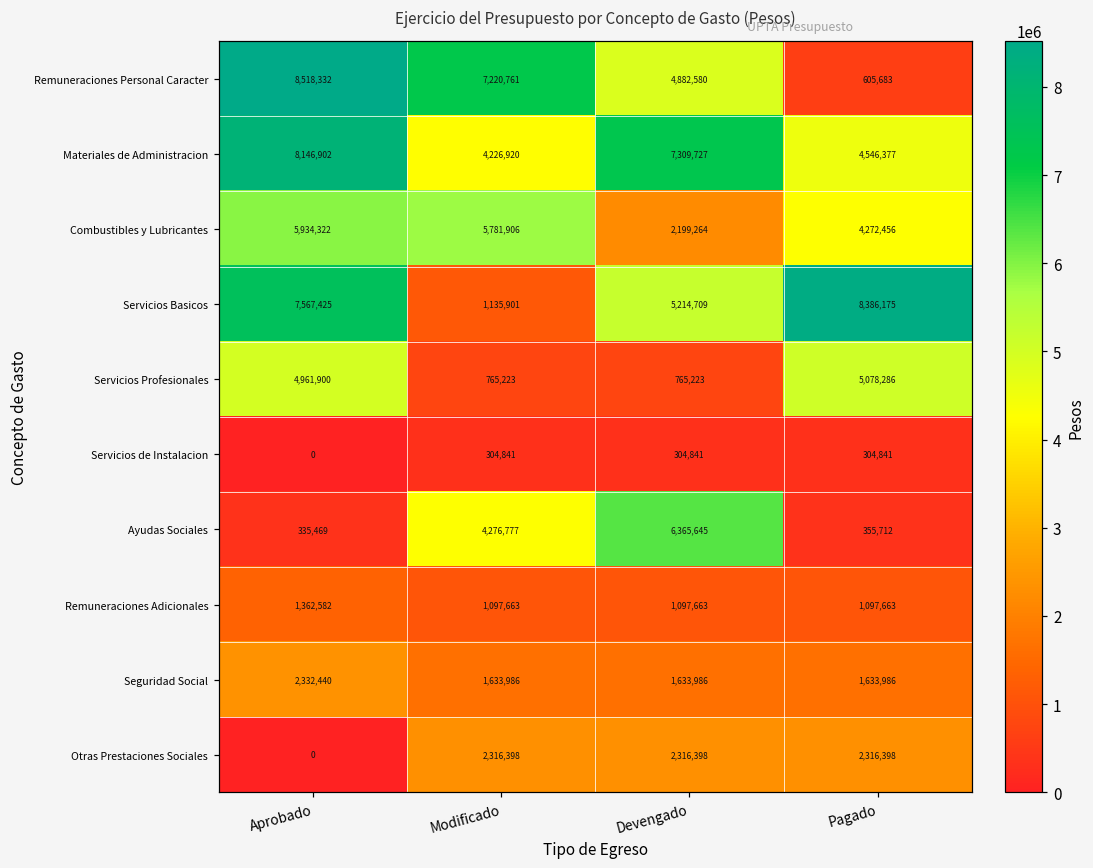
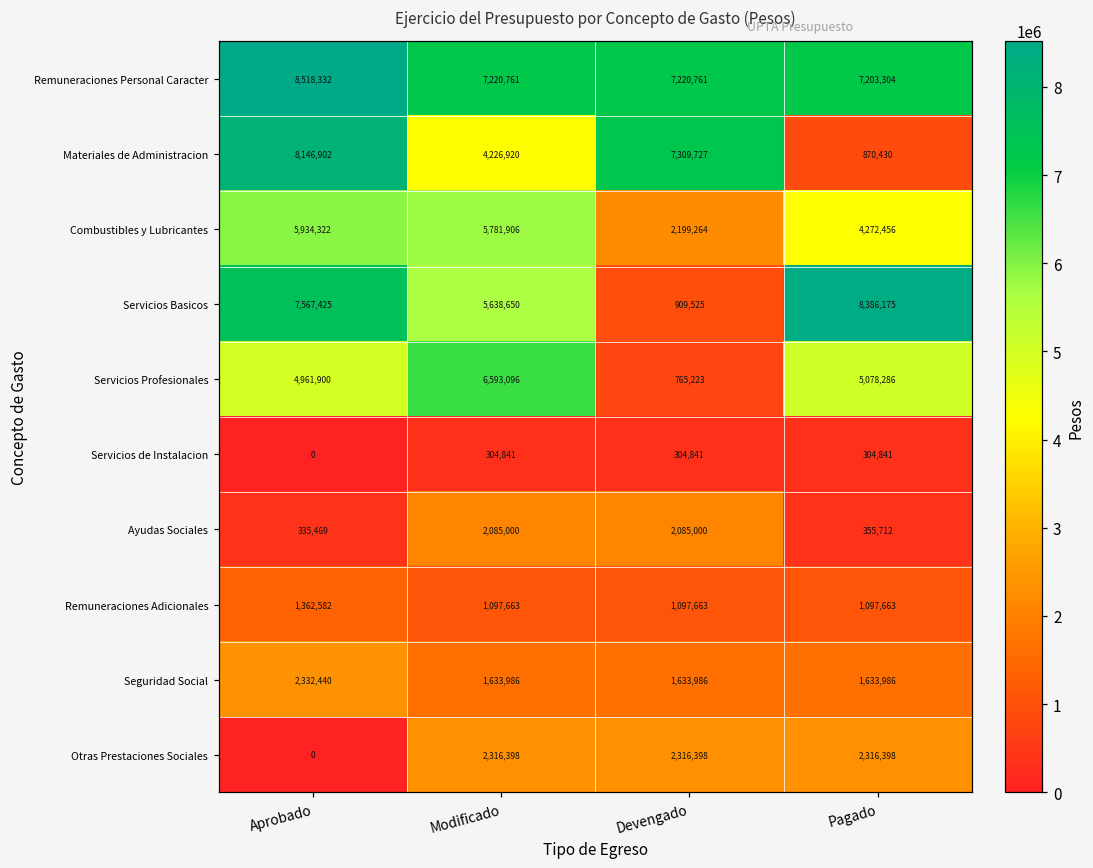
  {
    "Remuneraciones Personal Caracter": {
      "Aprobado": "8,518,332",
      "Modificado": "7,220,761",
-     "Devengado": "4,882,580",
-     "Pagado": "605,683"
+     "Devengado": "7,220,761",
+     "Pagado": "7,203,304"
    },
    "Materiales de Administracion": {
      "Aprobado": "8,146,902",
      "Modificado": "4,226,920",
      "Devengado": "7,309,727",
-     "Pagado": "4,546,377"
+     "Pagado": "870,430"
    },
    "Combustibles y Lubricantes": {
      "Aprobado": "5,934,322",
      "Modificado": "5,781,906",
      "Devengado": "2,199,264",
      "Pagado": "4,272,456"
    },
    "Servicios Basicos": {
      "Aprobado": "7,567,425",
-     "Modificado": "1,135,901",
-     "Devengado": "5,214,709",
+     "Modificado": "5,638,650",
+     "Devengado": "909,525",
      "Pagado": "8,386,175"
    },
    "Servicios Profesionales": {
      "Aprobado": "4,961,900",
-     "Modificado": "765,223",
+     "Modificado": "6,593,096",
      "Devengado": "765,223",
      "Pagado": "5,078,286"
    },
    "Servicios de Instalacion": {
      "Aprobado": "0",
      "Modificado": "304,841",
      "Devengado": "304,841",
      "Pagado": "304,841"
    },
    "Ayudas Sociales": {
      "Aprobado": "335,469",
-     "Modificado": "4,276,777",
-     "Devengado": "6,365,645",
+     "Modificado": "2,085,000",
+     "Devengado": "2,085,000",
      "Pagado": "355,712"
    },
    "Remuneraciones Adicionales": {
      "Aprobado": "1,362,582",
      "Modificado": "1,097,663",
      "Devengado": "1,097,663",
      "Pagado": "1,097,663"
    },
    "Seguridad Social": {
      "Aprobado": "2,332,440",
      "Modificado": "1,633,986",
      "Devengado": "1,633,986",
      "Pagado": "1,633,986"
    },
    "Otras Prestaciones Sociales": {
      "Aprobado": "0",
      "Modificado": "2,316,398",
      "Devengado": "2,316,398",
      "Pagado": "2,316,398"
    }
  }
